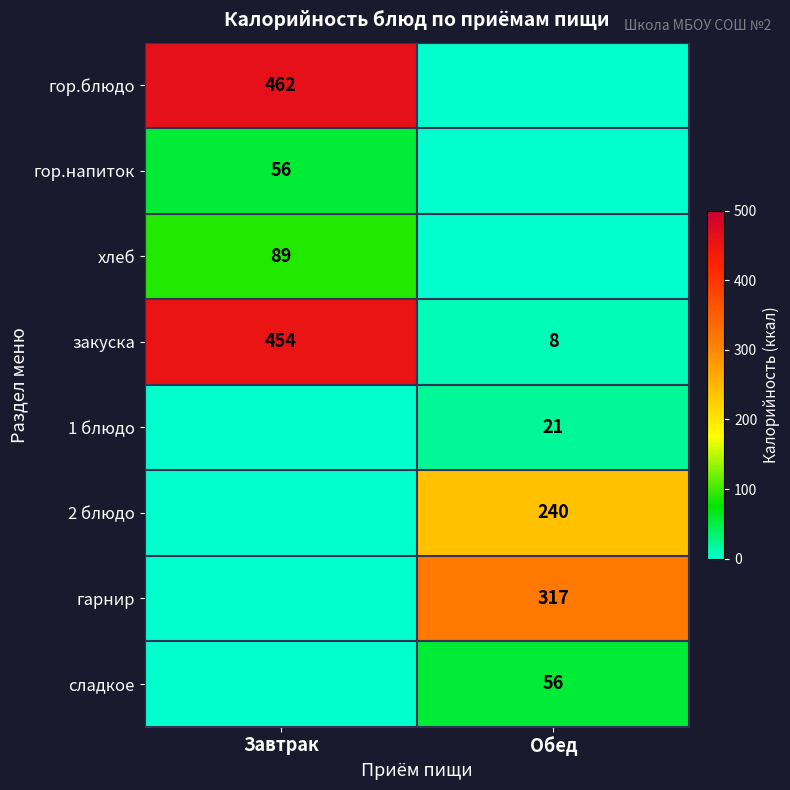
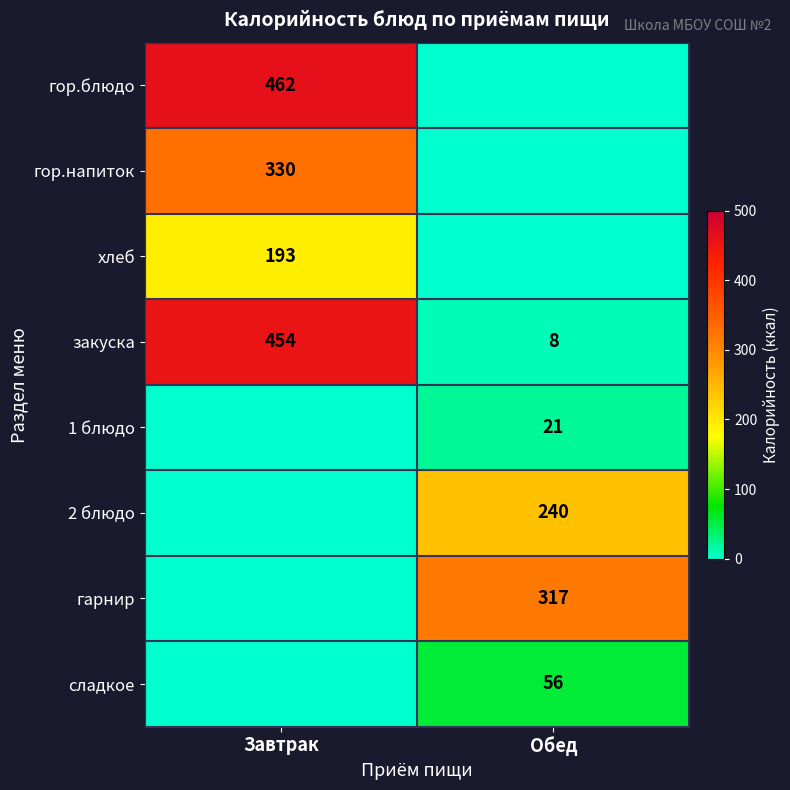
  {
    "гор.блюдо": {
      "Завтрак": 462
    },
    "гор.напиток": {
-     "Завтрак": 56
+     "Завтрак": 330
    },
    "хлеб": {
-     "Завтрак": 89
+     "Завтрак": 193
    },
    "закуска": {
      "Завтрак": 454,
      "Обед": 8
    },
    "1 блюдо": {
      "Обед": 21
    },
    "2 блюдо": {
      "Обед": 240
    },
    "гарнир": {
      "Обед": 317
    },
    "сладкое": {
      "Обед": 56
    }
  }
